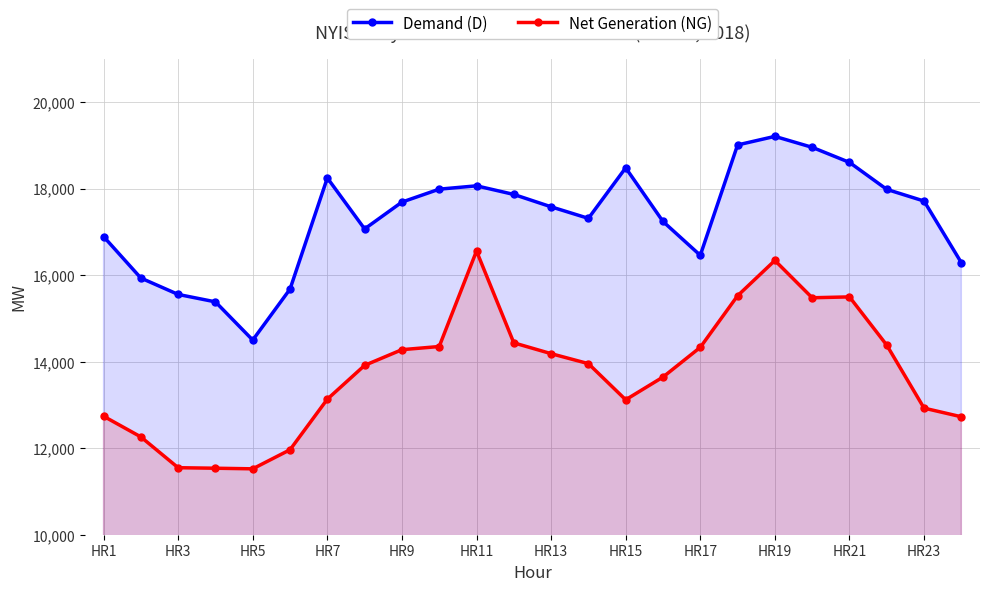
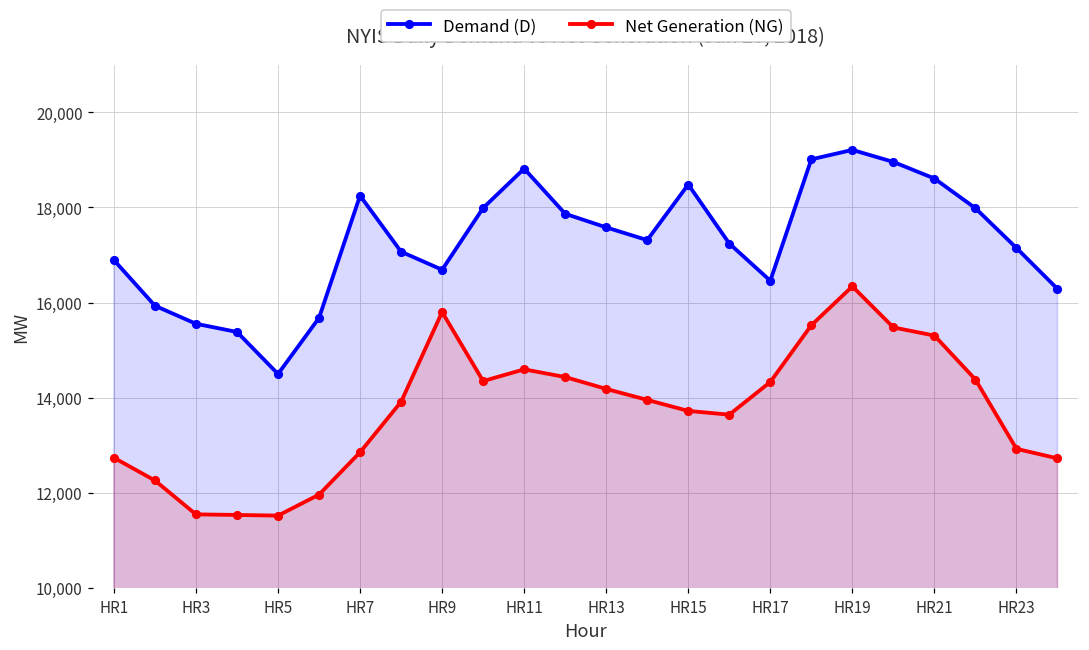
  {
    "Demand (D)": {
      "HR1": "16,900",
      "HR3": "15,600",
      "HR5": "14,500",
      "HR7": "18,200",
-     "HR9": "17,700",
-     "HR11": "18,100",
+     "HR9": "16,700",
+     "HR11": "18,800",
      "HR13": "17,600",
      "HR15": "18,500",
      "HR17": "16,500",
      "HR19": "19,200",
      "HR21": "18,600",
-     "HR23": "17,700"
+     "HR23": "17,100"
    },
    "Net Generation (NG)": {
      "HR1": "12,700",
      "HR3": "11,500",
      "HR5": "11,500",
-     "HR7": "13,100",
-     "HR9": "14,300",
-     "HR11": "16,600",
+     "HR7": "12,900",
+     "HR9": "15,800",
+     "HR11": "14,600",
      "HR13": "14,200",
-     "HR15": "13,100",
+     "HR15": "13,700",
      "HR17": "14,300",
      "HR19": "16,300",
-     "HR21": "15,500",
+     "HR21": "15,300",
      "HR23": "12,900"
    }
  }
